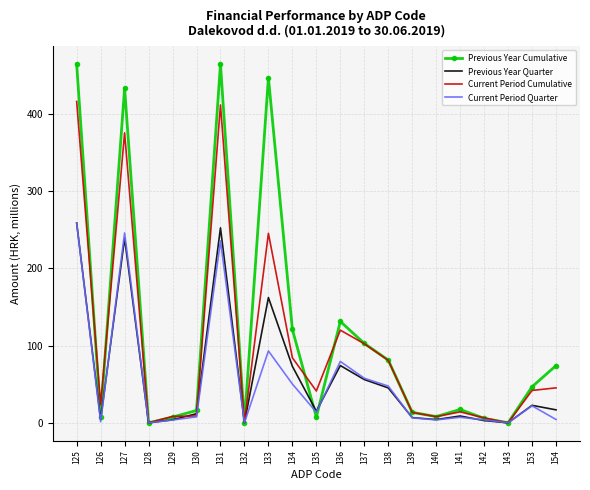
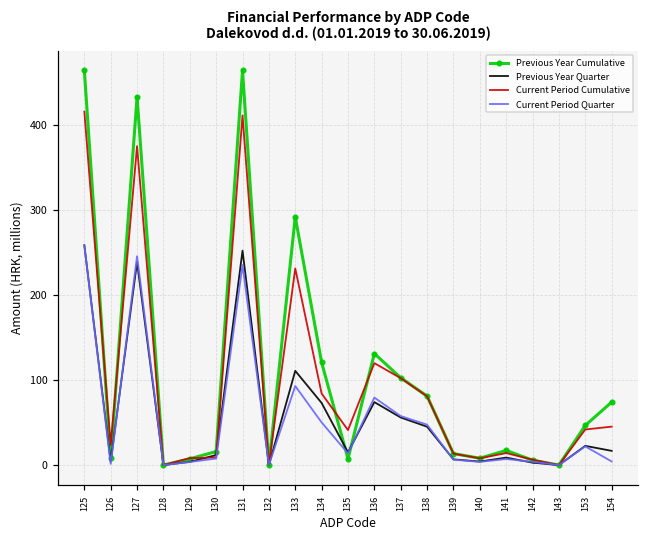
  {
    "Previous Year Cumulative": {
      "125": 460,
      "126": 10,
      "127": 430,
      "130": 20,
      "131": 460,
-     "133": 450,
+     "133": 290,
      "134": 120,
      "135": 10,
      "136": 130,
      "153": 50,
      "154": 70
    },
    "Previous Year Quarter": {
      "127": 240,
      "131": 250,
-     "133": 160,
+     "133": 110,
      "134": 70,
      "136": 70,
      "154": 20
    },
    "Current Period Cumulative": {
      "125": 420,
      "126": 20,
      "127": 380,
      "131": 410,
-     "133": 250,
+     "133": 230,
      "134": 80,
      "135": 40,
      "136": 120,
      "153": 40,
      "154": 50
    },
    "Current Period Quarter": {
      "127": 250,
      "131": 240,
      "133": 90,
      "134": 50,
      "136": 80,
      "154": 0
    }
  }
